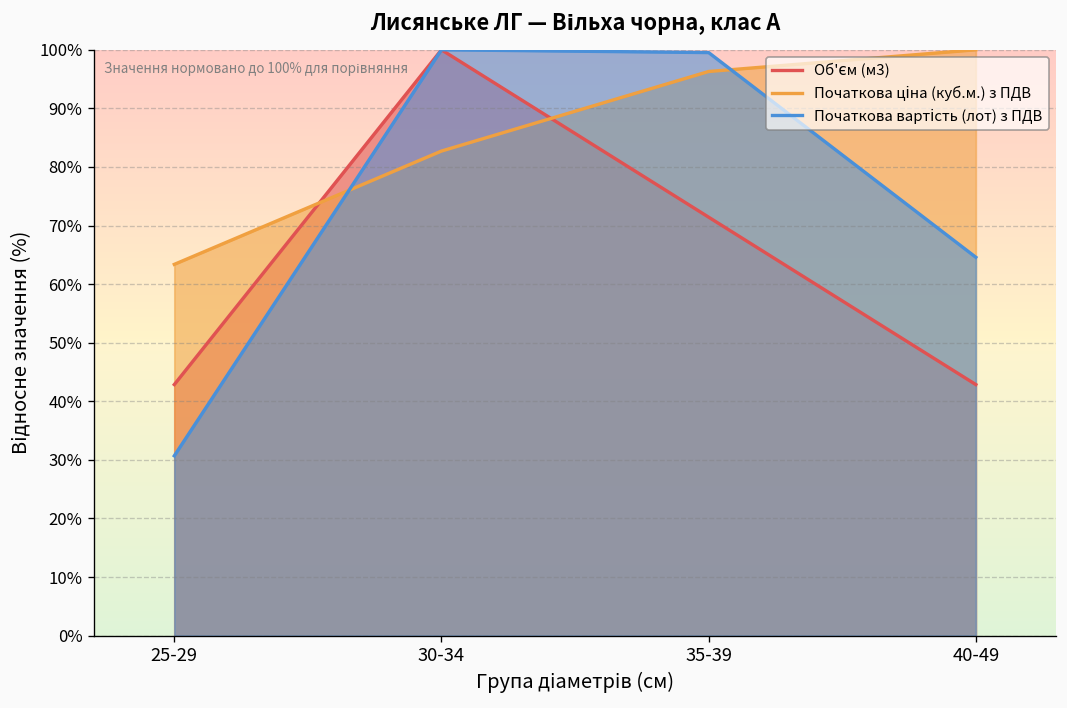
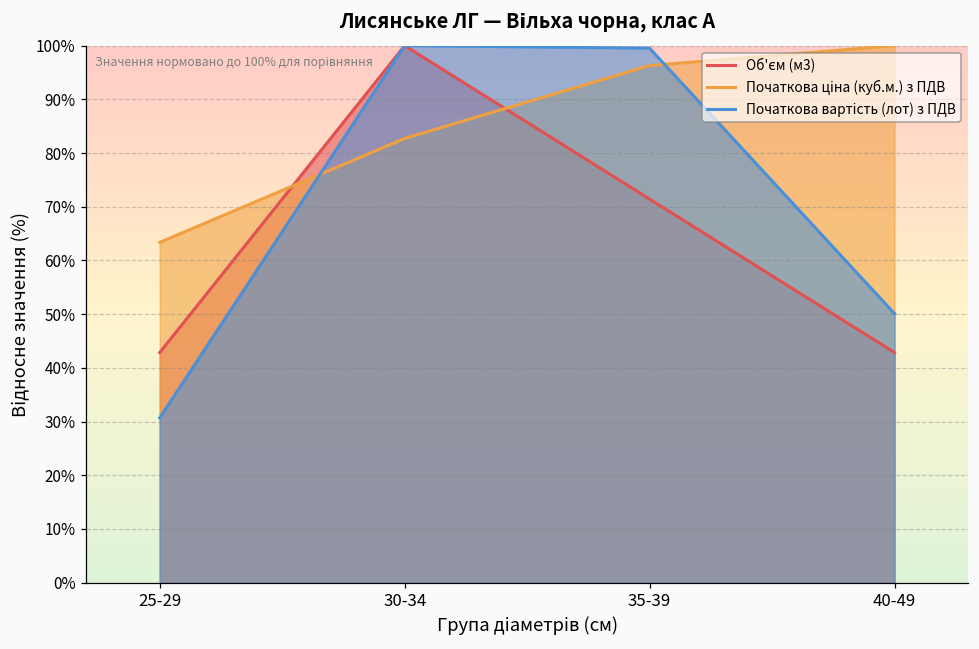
  {
    "Об'єм (м3)": {
      "25-29": "43%",
      "35-39": "71%",
      "40-49": "43%"
    },
    "Початкова ціна (куб.м.) з ПДВ": {
      "25-29": "63%",
      "30-34": "83%",
      "35-39": "96%",
      "40-49": "100%"
    },
    "Початкова вартість (лот) з ПДВ": {
      "25-29": "31%",
      "35-39": "100%",
-     "40-49": "65%"
+     "40-49": "50%"
    }
  }
